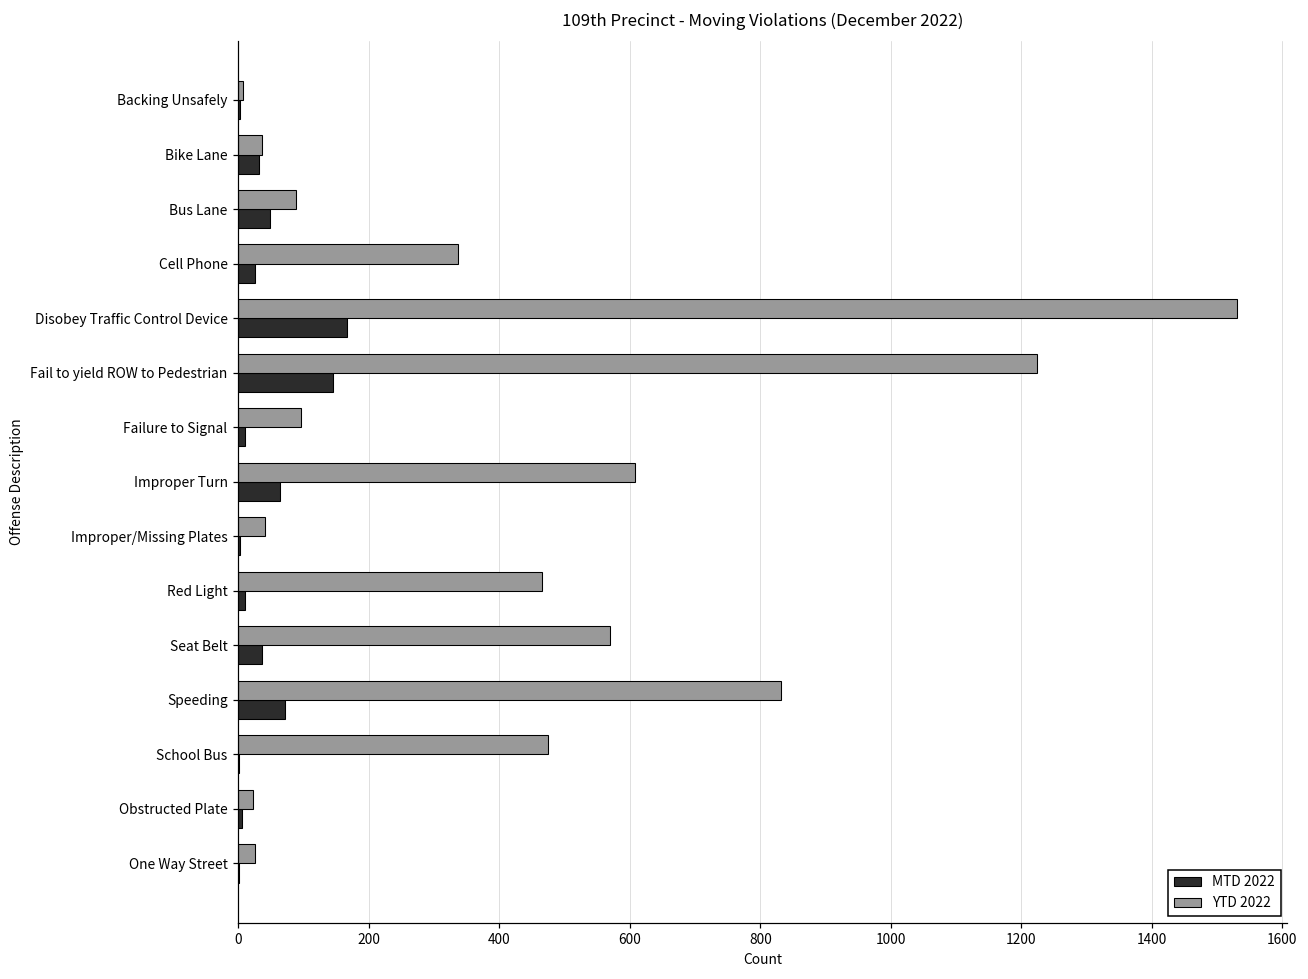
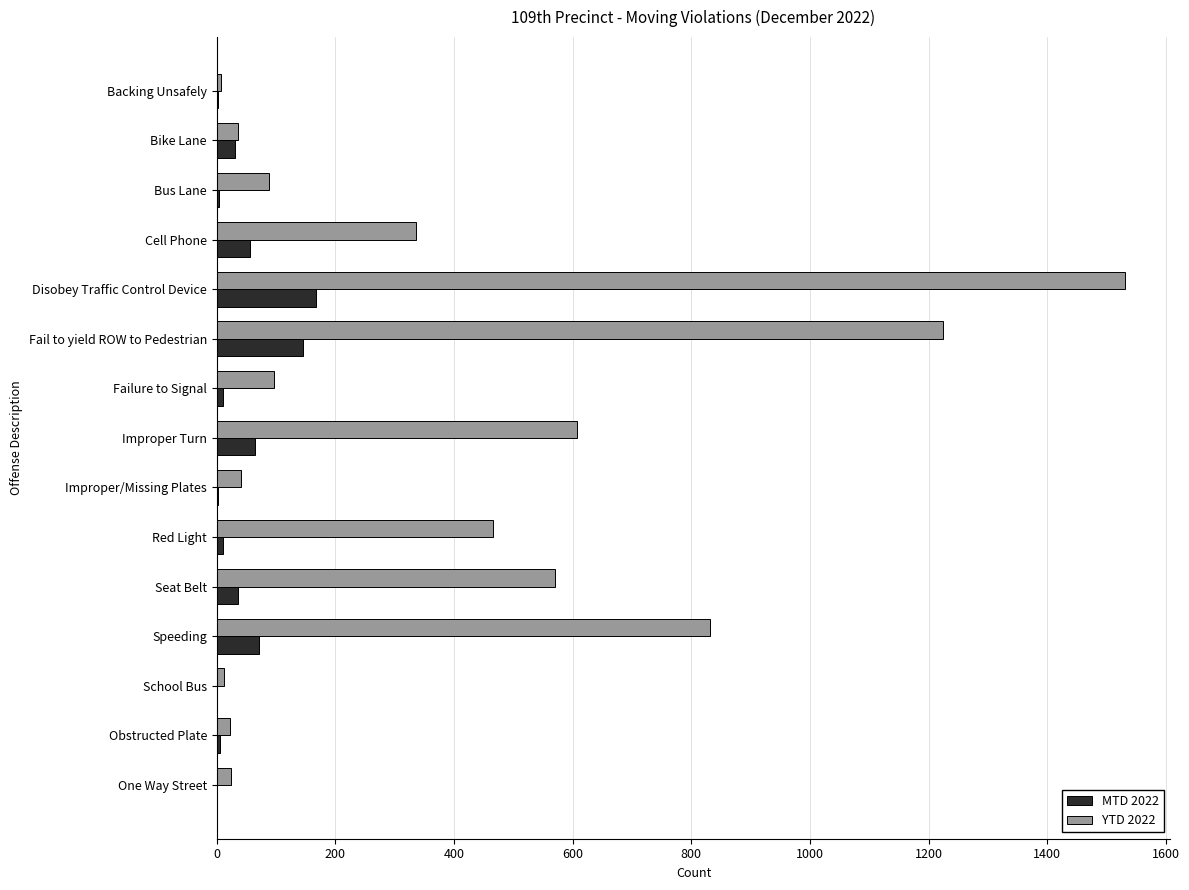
  {
    "MTD 2022": {
      "Bike Lane": 30,
-     "Bus Lane": 50,
-     "Cell Phone": 30,
+     "Bus Lane": 0,
+     "Cell Phone": 60,
      "Disobey Traffic Control Device": 170,
      "Fail to yield ROW to Pedestrian": 150,
      "Failure to Signal": 10,
      "Improper Turn": 60,
      "Red Light": 10,
      "Seat Belt": 40,
      "Speeding": 70,
      "Obstructed Plate": 10
    },
    "YTD 2022": {
      "Backing Unsafely": 10,
      "Bike Lane": 40,
      "Bus Lane": 90,
      "Cell Phone": 340,
      "Disobey Traffic Control Device": 1530,
      "Fail to yield ROW to Pedestrian": 1220,
      "Failure to Signal": 100,
      "Improper Turn": 610,
      "Improper/Missing Plates": 40,
      "Red Light": 470,
      "Seat Belt": 570,
      "Speeding": 830,
-     "School Bus": 480,
+     "School Bus": 10,
      "Obstructed Plate": 20,
      "One Way Street": 30
    }
  }
